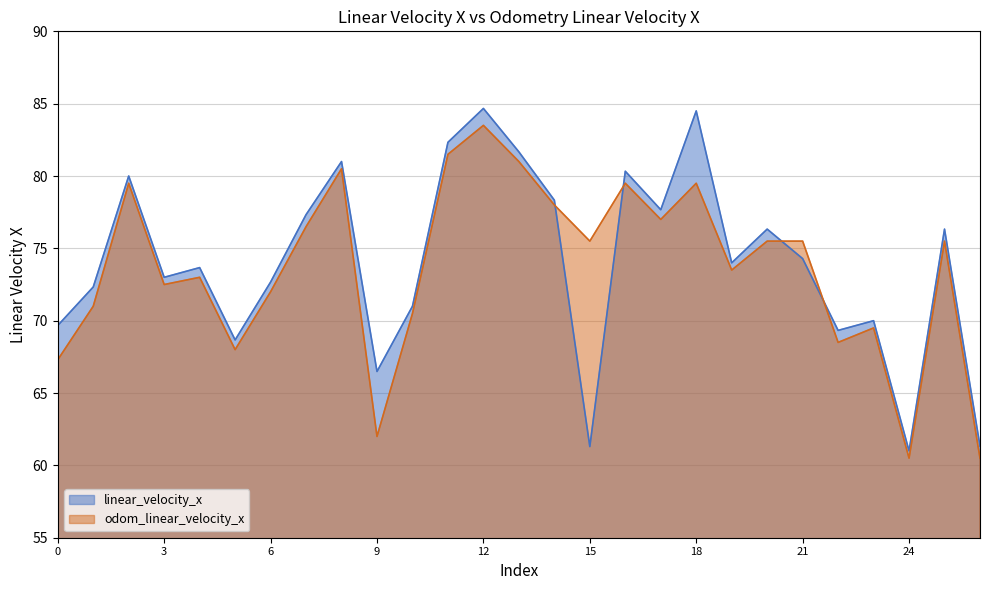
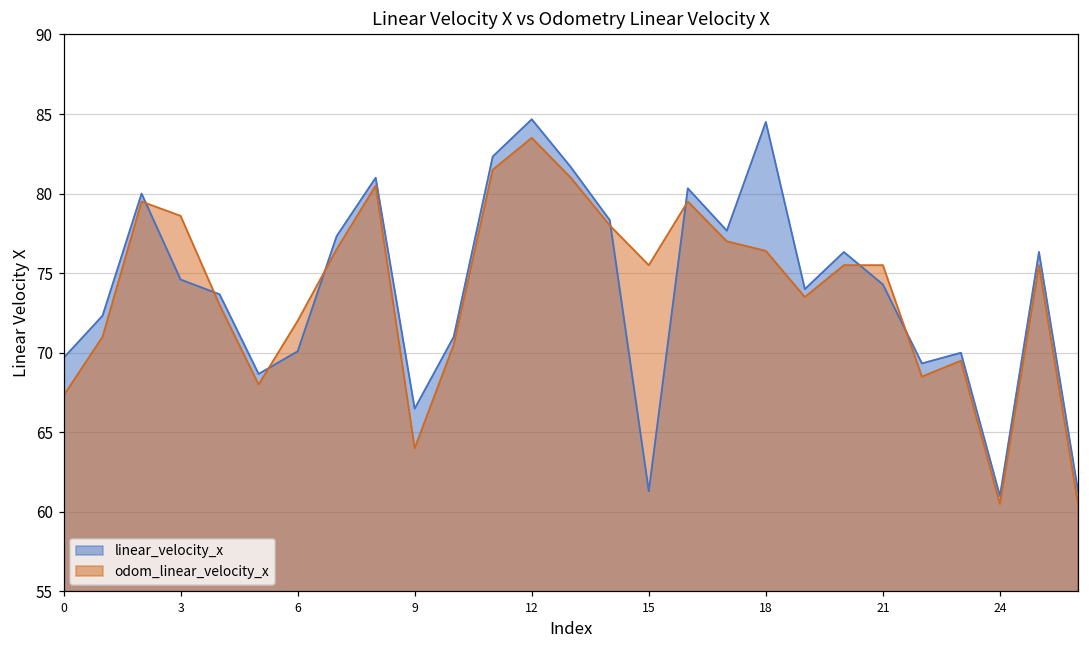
  {
    "linear_velocity_x": {
      "0": 69.7,
-     "3": 73.0,
-     "6": 72.7,
+     "3": 74.6,
+     "6": 70.1,
      "9": 66.5,
      "12": 84.7,
      "15": 61.3,
      "18": 84.5,
      "21": 74.3,
      "24": 61.0
    },
    "odom_linear_velocity_x": {
      "0": 67.3,
-     "3": 72.5,
+     "3": 78.6,
      "6": 72.0,
-     "9": 62,
+     "9": 64,
      "12": 83.5,
      "15": 75.5,
-     "18": 79.5,
+     "18": 76.4,
      "21": 75.5,
      "24": 60.5
    }
  }
